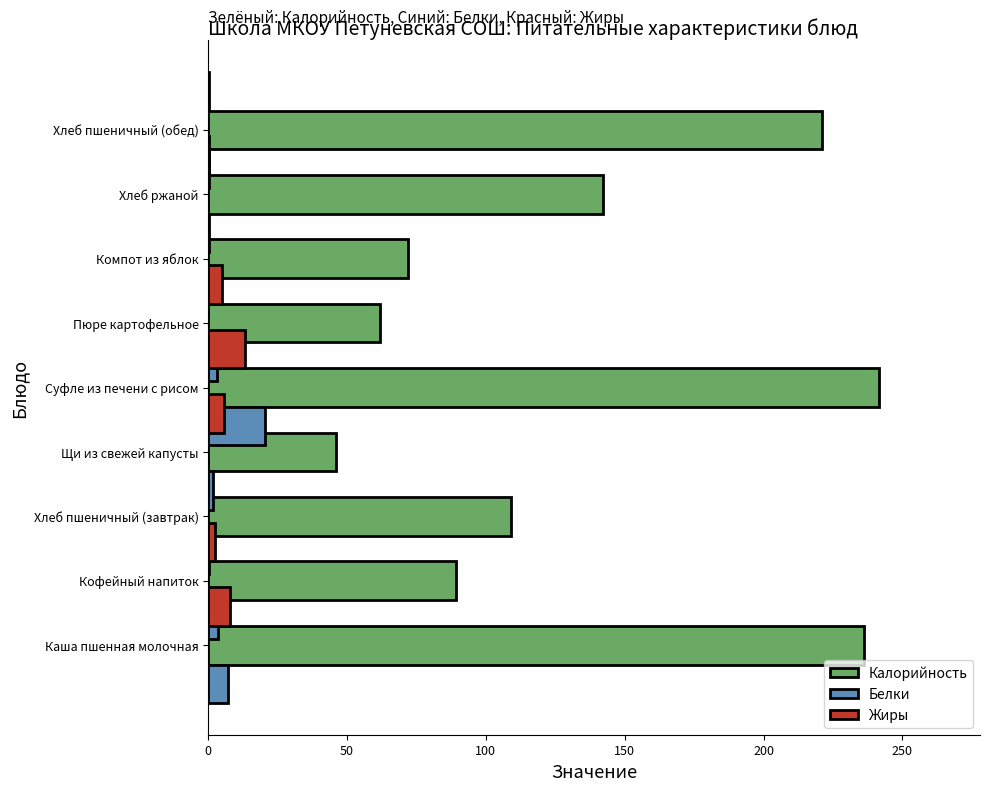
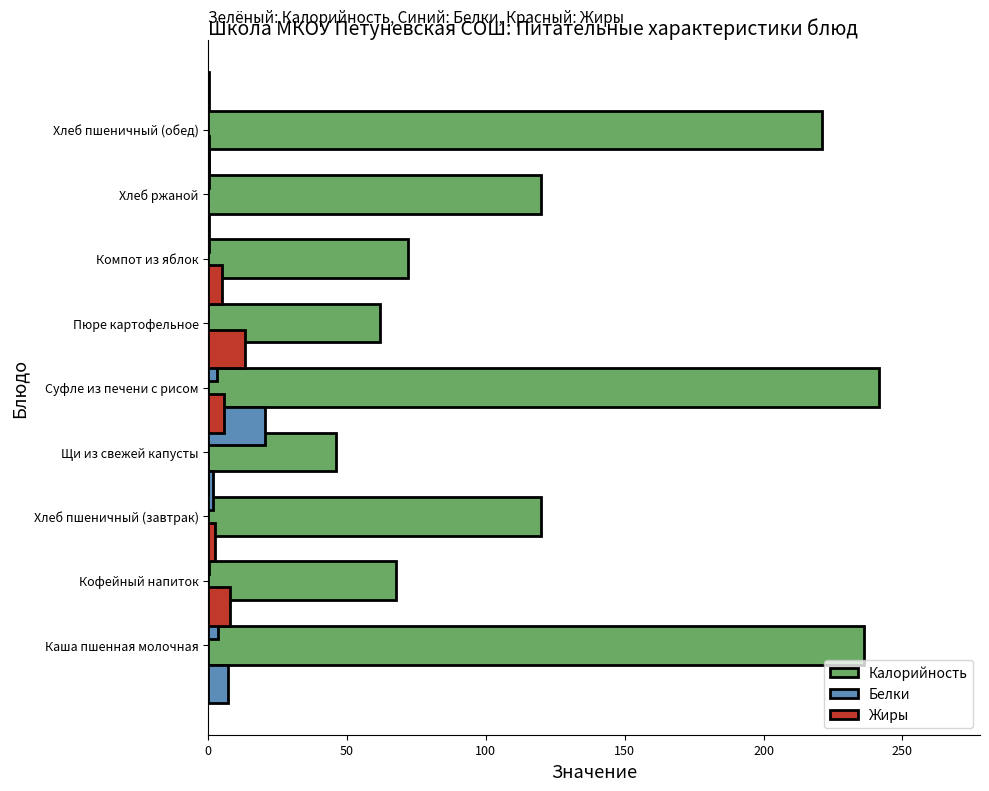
  {
    "Калорийность": {
      "Хлеб пшеничный (обед)": 221,
-     "Хлеб ржаной": 142,
+     "Хлеб ржаной": 120,
      "Компот из яблок": 72,
      "Пюре картофельное": 62,
      "Суфле из печени с рисом": 242,
      "Щи из свежей капусты": 46,
-     "Хлеб пшеничный (завтрак)": 109,
-     "Кофейный напиток": 89,
+     "Хлеб пшеничный (завтрак)": 120,
+     "Кофейный напиток": 68,
      "Каша пшенная молочная": 236
    }
  }
